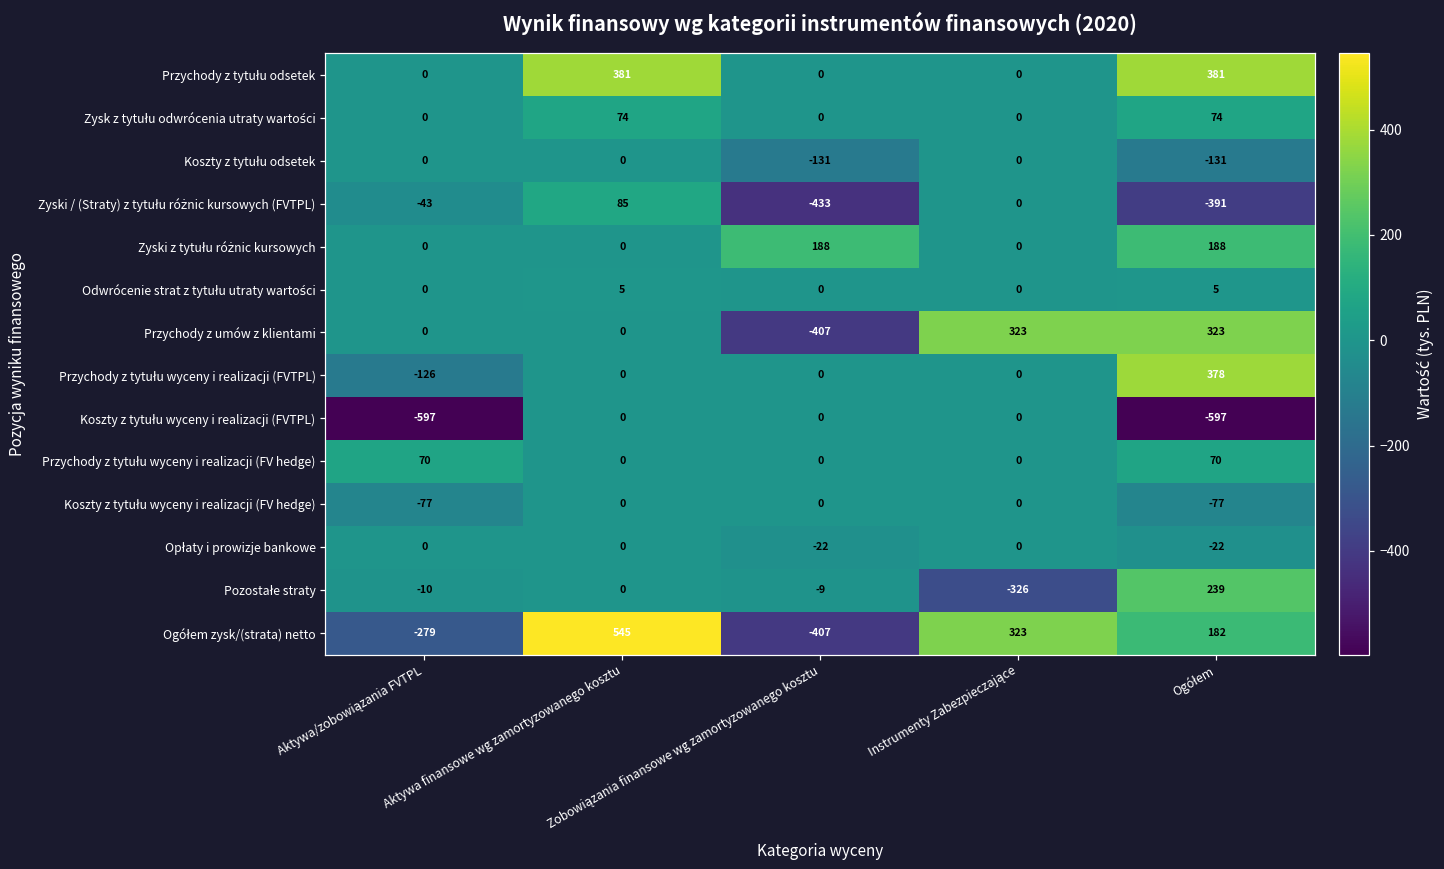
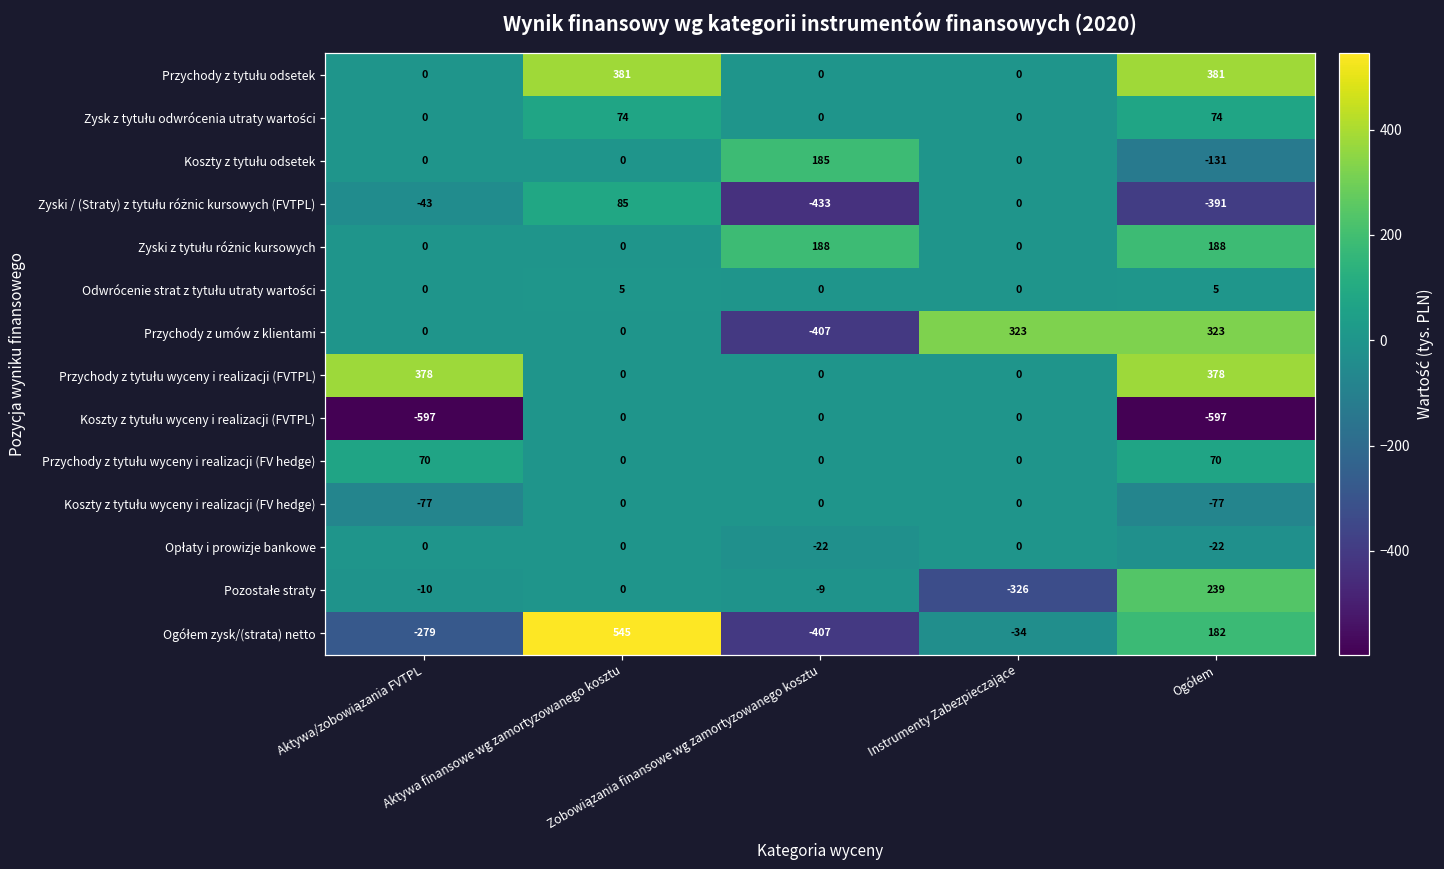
  {
    "Przychody z tytułu odsetek": {
      "Aktywa/zobowiązania FVTPL": 0,
      "Aktywa finansowe wg zamortyzowanego kosztu": 381,
      "Zobowiązania finansowe wg zamortyzowanego kosztu": 0,
      "Instrumenty Zabezpieczające": 0,
      "Ogółem": 381
    },
    "Zysk z tytułu odwrócenia utraty wartości": {
      "Aktywa/zobowiązania FVTPL": 0,
      "Aktywa finansowe wg zamortyzowanego kosztu": 74,
      "Zobowiązania finansowe wg zamortyzowanego kosztu": 0,
      "Instrumenty Zabezpieczające": 0,
      "Ogółem": 74
    },
    "Koszty z tytułu odsetek": {
      "Aktywa/zobowiązania FVTPL": 0,
      "Aktywa finansowe wg zamortyzowanego kosztu": 0,
-     "Zobowiązania finansowe wg zamortyzowanego kosztu": -131,
+     "Zobowiązania finansowe wg zamortyzowanego kosztu": 185,
      "Instrumenty Zabezpieczające": 0,
      "Ogółem": -131
    },
    "Zyski / (Straty) z tytułu różnic kursowych (FVTPL)": {
      "Aktywa/zobowiązania FVTPL": -43,
      "Aktywa finansowe wg zamortyzowanego kosztu": 85,
      "Zobowiązania finansowe wg zamortyzowanego kosztu": -433,
      "Instrumenty Zabezpieczające": 0,
      "Ogółem": -391
    },
    "Zyski z tytułu różnic kursowych": {
      "Aktywa/zobowiązania FVTPL": 0,
      "Aktywa finansowe wg zamortyzowanego kosztu": 0,
      "Zobowiązania finansowe wg zamortyzowanego kosztu": 188,
      "Instrumenty Zabezpieczające": 0,
      "Ogółem": 188
    },
    "Odwrócenie strat z tytułu utraty wartości": {
      "Aktywa/zobowiązania FVTPL": 0,
      "Aktywa finansowe wg zamortyzowanego kosztu": 5,
      "Zobowiązania finansowe wg zamortyzowanego kosztu": 0,
      "Instrumenty Zabezpieczające": 0,
      "Ogółem": 5
    },
    "Przychody z umów z klientami": {
      "Aktywa/zobowiązania FVTPL": 0,
      "Aktywa finansowe wg zamortyzowanego kosztu": 0,
      "Zobowiązania finansowe wg zamortyzowanego kosztu": -407,
      "Instrumenty Zabezpieczające": 323,
      "Ogółem": 323
    },
    "Przychody z tytułu wyceny i realizacji (FVTPL)": {
-     "Aktywa/zobowiązania FVTPL": -126,
+     "Aktywa/zobowiązania FVTPL": 378,
      "Aktywa finansowe wg zamortyzowanego kosztu": 0,
      "Zobowiązania finansowe wg zamortyzowanego kosztu": 0,
      "Instrumenty Zabezpieczające": 0,
      "Ogółem": 378
    },
    "Koszty z tytułu wyceny i realizacji (FVTPL)": {
      "Aktywa/zobowiązania FVTPL": -597,
      "Aktywa finansowe wg zamortyzowanego kosztu": 0,
      "Zobowiązania finansowe wg zamortyzowanego kosztu": 0,
      "Instrumenty Zabezpieczające": 0,
      "Ogółem": -597
    },
    "Przychody z tytułu wyceny i realizacji (FV hedge)": {
      "Aktywa/zobowiązania FVTPL": 70,
      "Aktywa finansowe wg zamortyzowanego kosztu": 0,
      "Zobowiązania finansowe wg zamortyzowanego kosztu": 0,
      "Instrumenty Zabezpieczające": 0,
      "Ogółem": 70
    },
    "Koszty z tytułu wyceny i realizacji (FV hedge)": {
      "Aktywa/zobowiązania FVTPL": -77,
      "Aktywa finansowe wg zamortyzowanego kosztu": 0,
      "Zobowiązania finansowe wg zamortyzowanego kosztu": 0,
      "Instrumenty Zabezpieczające": 0,
      "Ogółem": -77
    },
    "Opłaty i prowizje bankowe": {
      "Aktywa/zobowiązania FVTPL": 0,
      "Aktywa finansowe wg zamortyzowanego kosztu": 0,
      "Zobowiązania finansowe wg zamortyzowanego kosztu": -22,
      "Instrumenty Zabezpieczające": 0,
      "Ogółem": -22
    },
    "Pozostałe straty": {
      "Aktywa/zobowiązania FVTPL": -10,
      "Aktywa finansowe wg zamortyzowanego kosztu": 0,
      "Zobowiązania finansowe wg zamortyzowanego kosztu": -9,
      "Instrumenty Zabezpieczające": -326,
      "Ogółem": 239
    },
    "Ogółem zysk/(strata) netto": {
      "Aktywa/zobowiązania FVTPL": -279,
      "Aktywa finansowe wg zamortyzowanego kosztu": 545,
      "Zobowiązania finansowe wg zamortyzowanego kosztu": -407,
-     "Instrumenty Zabezpieczające": 323,
+     "Instrumenty Zabezpieczające": -34,
      "Ogółem": 182
    }
  }
